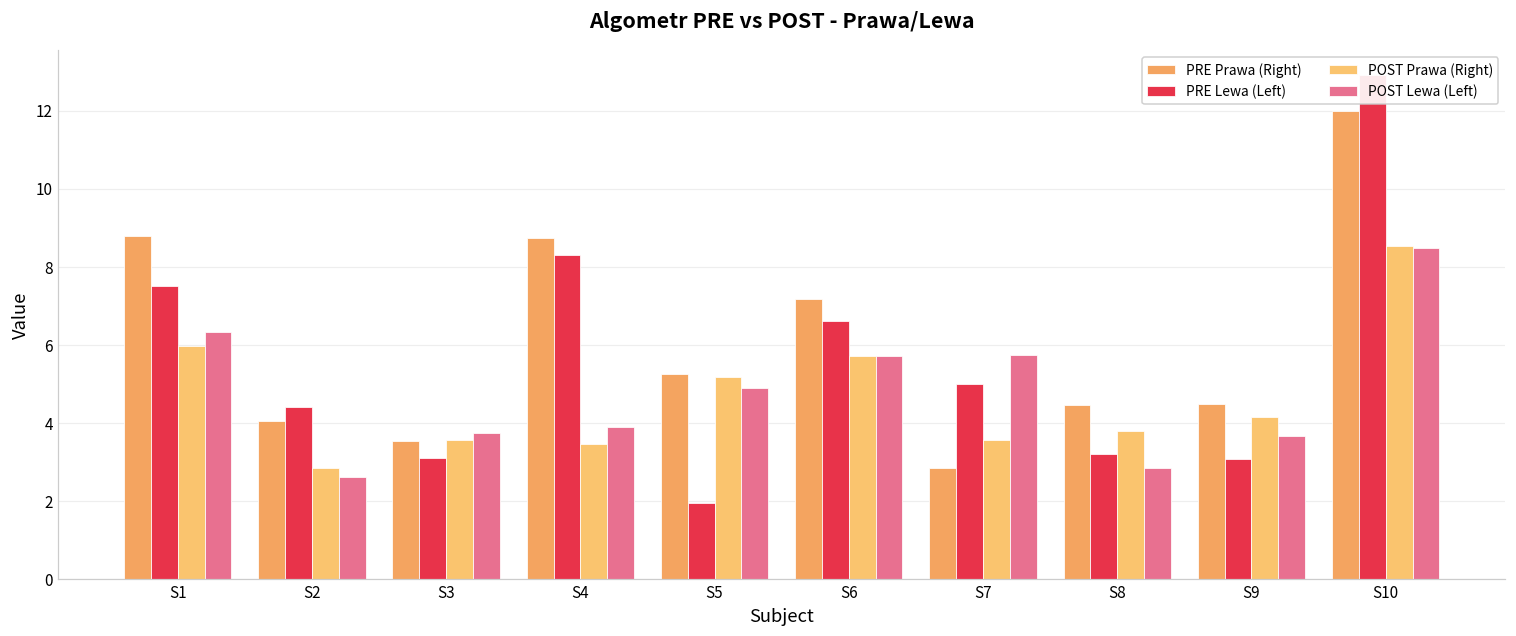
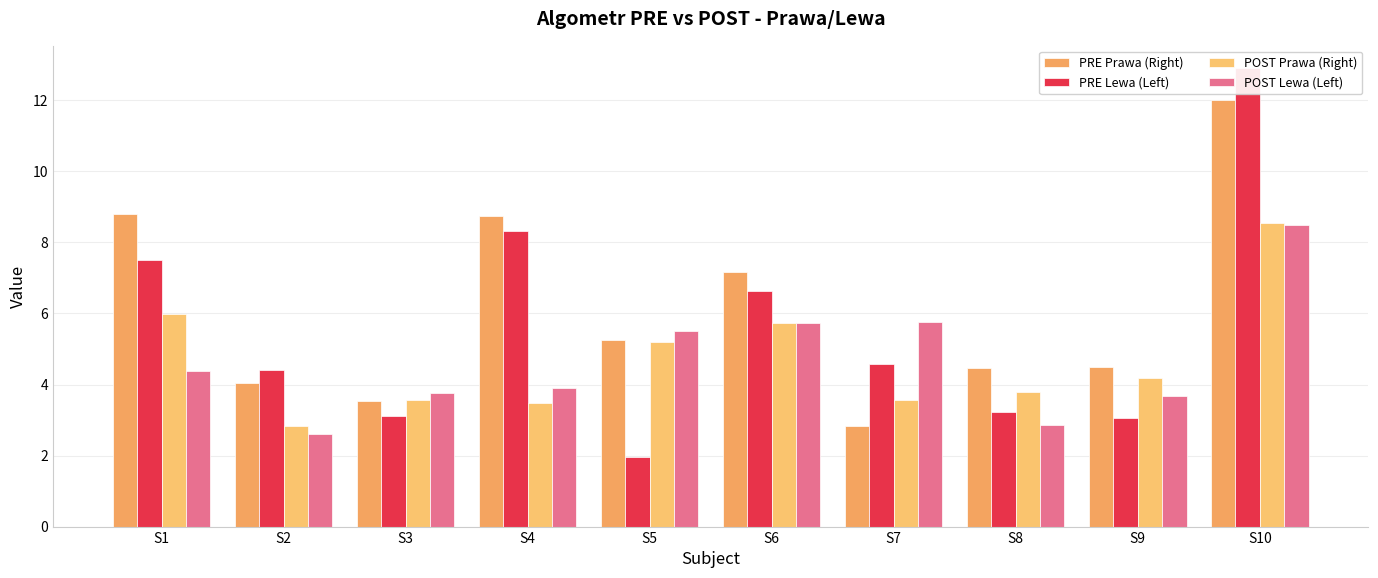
  {
    "PRE Lewa (Left)": {
      "S1": 7.5,
      "S2": 4.4,
      "S3": 3.1,
      "S4": 8.3,
      "S5": 2.0,
      "S6": 6.6,
-     "S7": 5.0,
+     "S7": 4.6,
      "S8": 3.2,
      "S9": 3.1
    },
    "POST Lewa (Left)": {
-     "S1": 6.3,
+     "S1": 4.4,
      "S2": 2.6,
      "S3": 3.8,
      "S4": 3.9,
-     "S5": 4.9,
+     "S5": 5.5,
      "S6": 5.7,
      "S7": 5.8,
      "S8": 2.9,
      "S9": 3.7,
      "S10": 8.5
    }
  }
